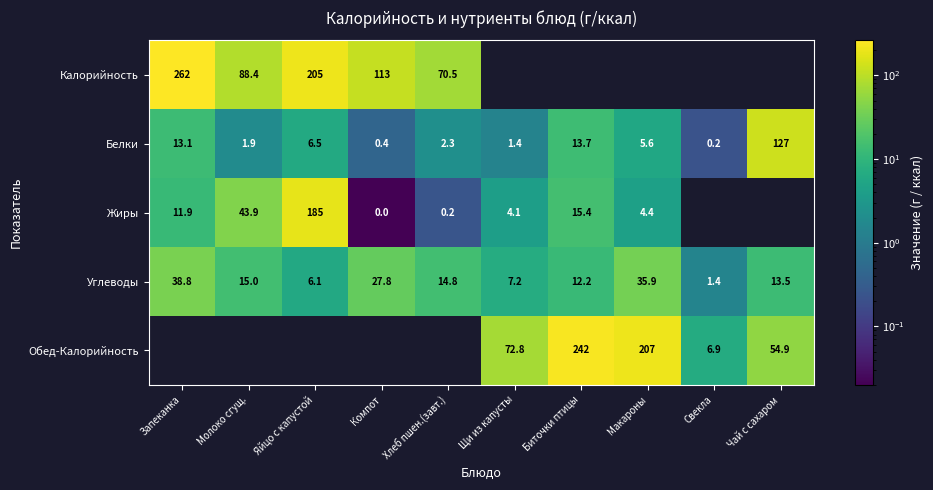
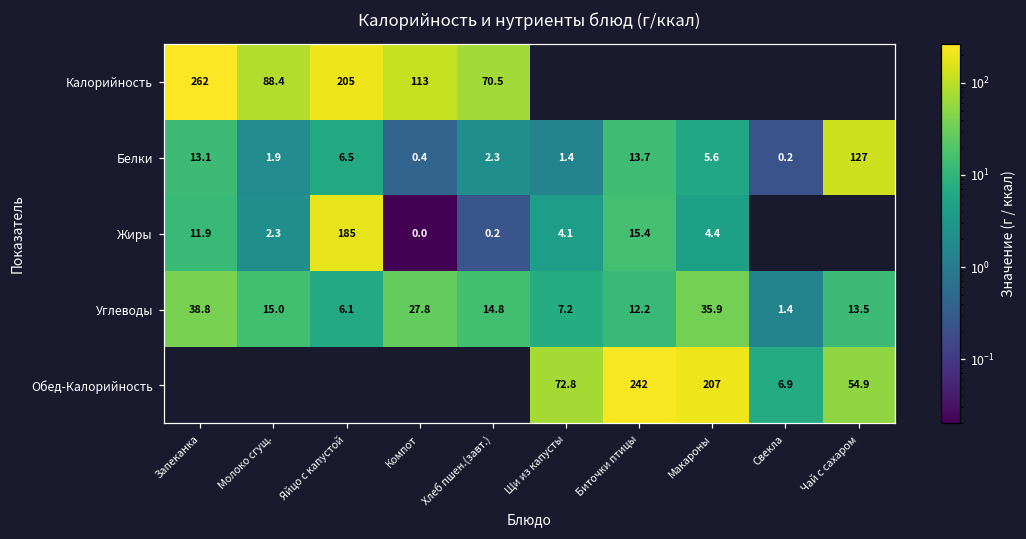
  {
    "Калорийность": {
      "Запеканка": 262,
      "Молоко сгущ.": 88.4,
      "Яйцо с капустой": 205,
      "Компот": 113,
      "Хлеб пшен.(завт.)": 70.5
    },
    "Белки": {
      "Запеканка": 13.1,
      "Молоко сгущ.": 1.9,
      "Яйцо с капустой": 6.5,
      "Компот": 0.4,
      "Хлеб пшен.(завт.)": 2.3,
      "Щи из капусты": 1.4,
      "Биточки птицы": 13.7,
      "Макароны": 5.6,
      "Свекла": 0.2,
      "Чай с сахаром": 127
    },
    "Жиры": {
      "Запеканка": 11.9,
-     "Молоко сгущ.": 43.9,
+     "Молоко сгущ.": 2.3,
      "Яйцо с капустой": 185,
      "Компот": 0.0,
      "Хлеб пшен.(завт.)": 0.2,
      "Щи из капусты": 4.1,
      "Биточки птицы": 15.4,
      "Макароны": 4.4
    },
    "Углеводы": {
      "Запеканка": 38.8,
      "Молоко сгущ.": 15.0,
      "Яйцо с капустой": 6.1,
      "Компот": 27.8,
      "Хлеб пшен.(завт.)": 14.8,
      "Щи из капусты": 7.2,
      "Биточки птицы": 12.2,
      "Макароны": 35.9,
      "Свекла": 1.4,
      "Чай с сахаром": 13.5
    },
    "Обед-Калорийность": {
      "Щи из капусты": 72.8,
      "Биточки птицы": 242,
      "Макароны": 207,
      "Свекла": 6.9,
      "Чай с сахаром": 54.9
    }
  }
